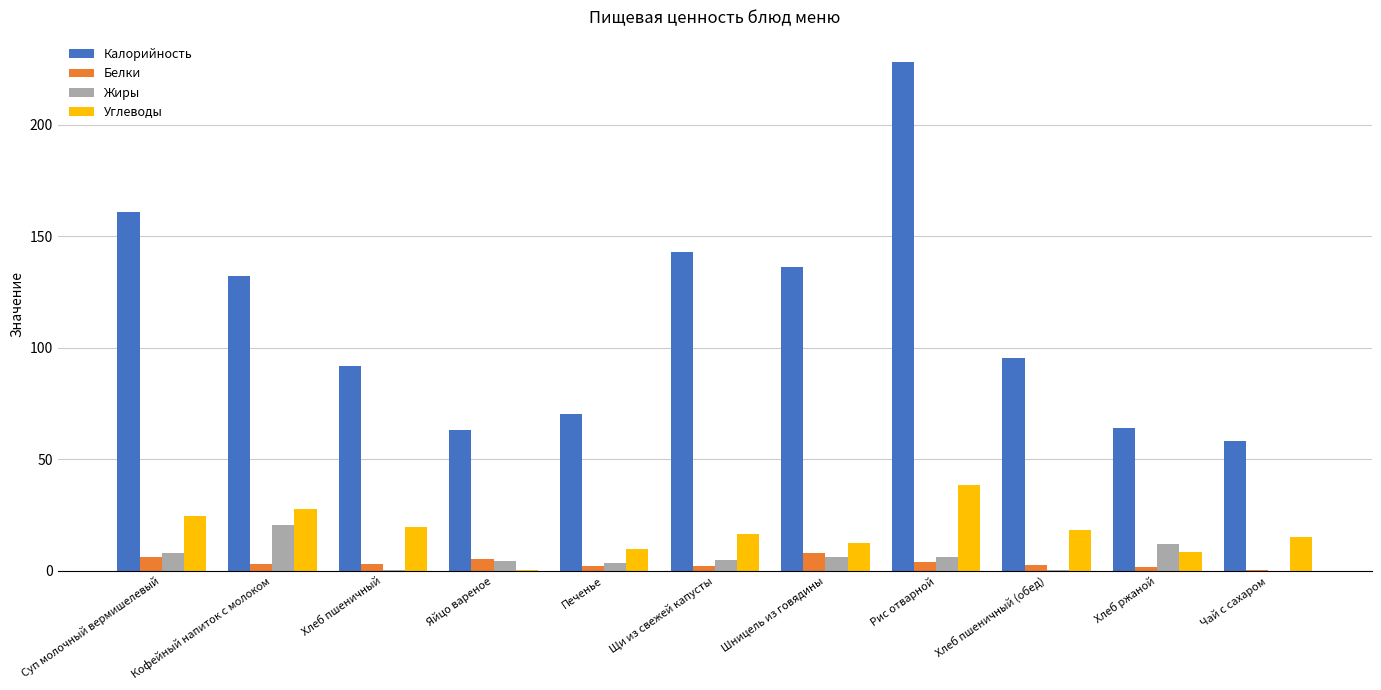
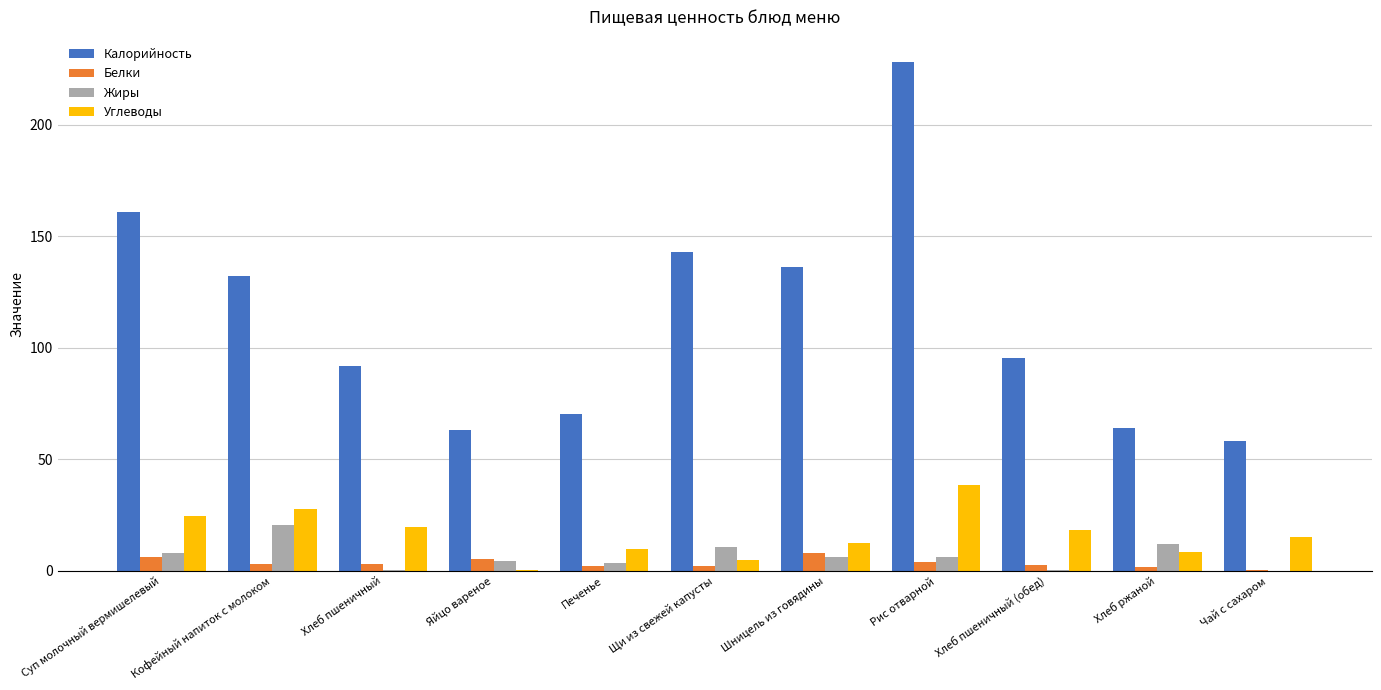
  {
    "Калорийность": {
      "Суп молочный вермишелевый": 161,
      "Кофейный напиток с молоком": 132,
      "Хлеб пшеничный": 92,
      "Яйцо вареное": 63,
      "Печенье": 70,
      "Щи из свежей капусты": 143,
      "Шницель из говядины": 136,
      "Рис отварной": 228,
      "Хлеб пшеничный (обед)": 96,
      "Хлеб ржаной": 64,
      "Чай с сахаром": 58
    },
    "Белки": {
      "Суп молочный вермишелевый": 6,
      "Кофейный напиток с молоком": 3,
      "Хлеб пшеничный": 3,
      "Яйцо вареное": 5,
      "Печенье": 2,
      "Щи из свежей капусты": 2,
      "Шницель из говядины": 8,
      "Рис отварной": 4,
      "Хлеб пшеничный (обед)": 3,
      "Хлеб ржаной": 2
    },
    "Жиры": {
      "Суп молочный вермишелевый": 8,
      "Кофейный напиток с молоком": 21,
      "Яйцо вареное": 5,
      "Печенье": 4,
-     "Щи из свежей капусты": 5,
+     "Щи из свежей капусты": 11,
      "Шницель из говядины": 6,
      "Рис отварной": 6,
      "Хлеб ржаной": 12,
      "Чай с сахаром": 0
    },
    "Углеводы": {
      "Суп молочный вермишелевый": 25,
      "Кофейный напиток с молоком": 28,
      "Хлеб пшеничный": 20,
      "Печенье": 10,
-     "Щи из свежей капусты": 16,
+     "Щи из свежей капусты": 5,
      "Шницель из говядины": 13,
      "Рис отварной": 39,
      "Хлеб пшеничный (обед)": 18,
      "Хлеб ржаной": 8,
      "Чай с сахаром": 15
    }
  }
